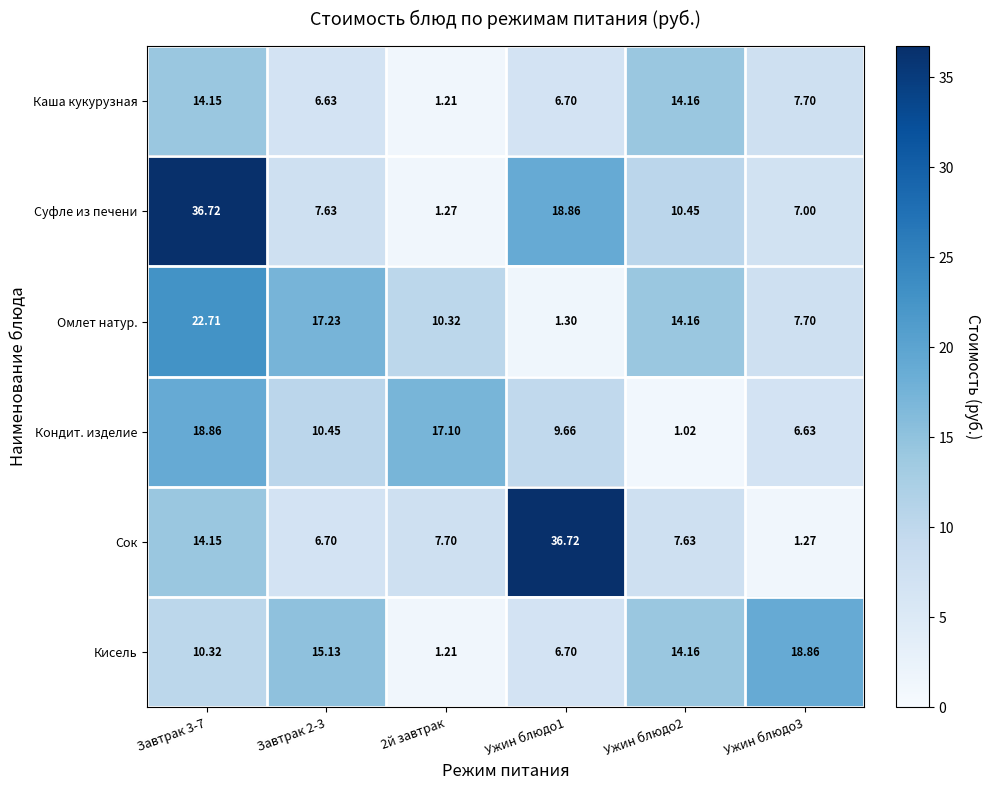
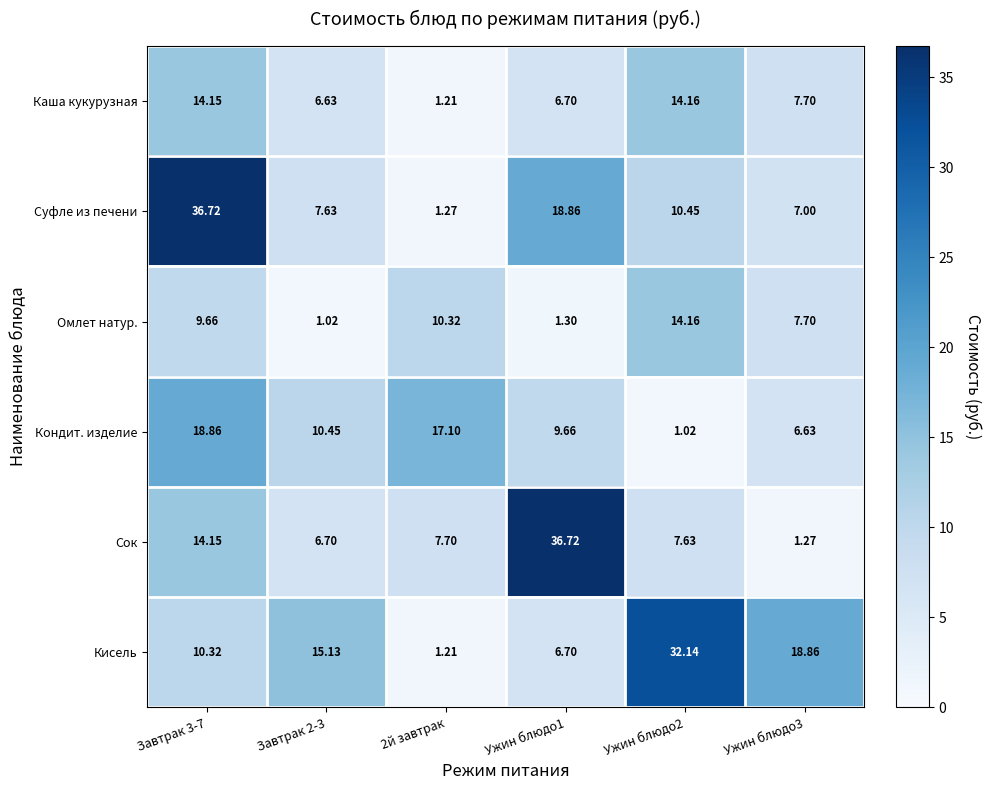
  {
    "Каша кукурузная": {
      "Завтрак 3-7": 14.15,
      "Завтрак 2-3": 6.63,
      "2й завтрак": 1.21,
      "Ужин блюдо1": 6.70,
      "Ужин блюдо2": 14.16,
      "Ужин блюдо3": 7.70
    },
    "Суфле из печени": {
      "Завтрак 3-7": 36.72,
      "Завтрак 2-3": 7.63,
      "2й завтрак": 1.27,
      "Ужин блюдо1": 18.86,
      "Ужин блюдо2": 10.45,
      "Ужин блюдо3": 7.00
    },
    "Омлет натур.": {
-     "Завтрак 3-7": 22.71,
-     "Завтрак 2-3": 17.23,
+     "Завтрак 3-7": 9.66,
+     "Завтрак 2-3": 1.02,
      "2й завтрак": 10.32,
      "Ужин блюдо1": 1.30,
      "Ужин блюдо2": 14.16,
      "Ужин блюдо3": 7.70
    },
    "Кондит. изделие": {
      "Завтрак 3-7": 18.86,
      "Завтрак 2-3": 10.45,
      "2й завтрак": 17.10,
      "Ужин блюдо1": 9.66,
      "Ужин блюдо2": 1.02,
      "Ужин блюдо3": 6.63
    },
    "Сок": {
      "Завтрак 3-7": 14.15,
      "Завтрак 2-3": 6.70,
      "2й завтрак": 7.70,
      "Ужин блюдо1": 36.72,
      "Ужин блюдо2": 7.63,
      "Ужин блюдо3": 1.27
    },
    "Кисель": {
      "Завтрак 3-7": 10.32,
      "Завтрак 2-3": 15.13,
      "2й завтрак": 1.21,
      "Ужин блюдо1": 6.70,
-     "Ужин блюдо2": 14.16,
+     "Ужин блюдо2": 32.14,
      "Ужин блюдо3": 18.86
    }
  }
